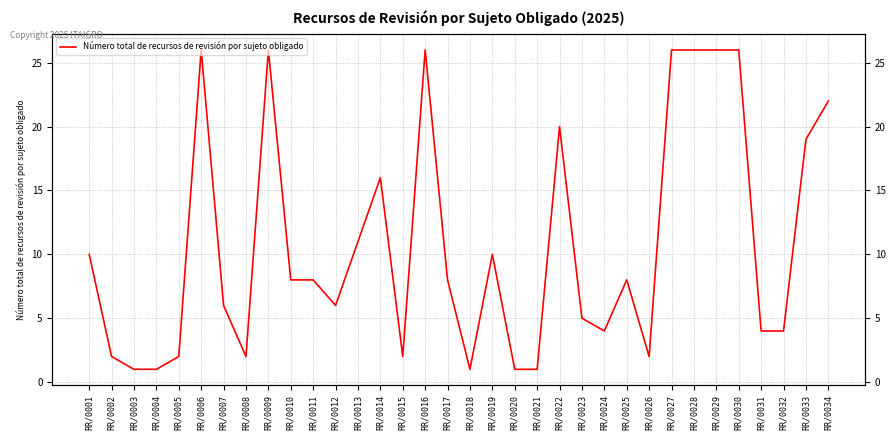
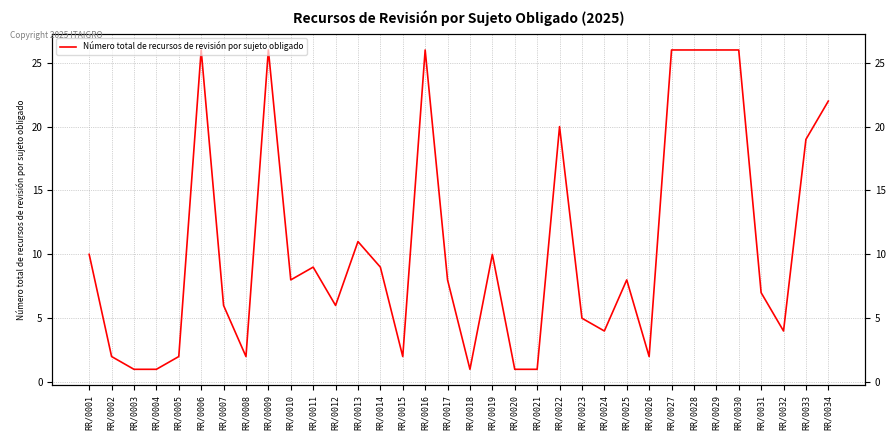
  {
    "RR/0001": 10,
    "RR/0002": 2,
    "RR/0003": 1,
    "RR/0004": 1,
    "RR/0005": 2,
    "RR/0007": 6,
    "RR/0008": 2,
    "RR/0010": 8,
-   "RR/0011": 8,
+   "RR/0011": 9,
    "RR/0012": 6,
    "RR/0013": 11,
-   "RR/0014": 16,
+   "RR/0014": 9,
    "RR/0015": 2,
    "RR/0016": 26,
    "RR/0017": 8,
    "RR/0018": 1,
    "RR/0019": 10,
    "RR/0020": 1,
    "RR/0021": 1,
    "RR/0022": 20,
    "RR/0023": 5,
    "RR/0024": 4,
    "RR/0025": 8,
    "RR/0026": 2,
    "RR/0027": 26,
    "RR/0028": 26,
    "RR/0029": 26,
    "RR/0030": 26,
-   "RR/0031": 4,
+   "RR/0031": 7,
    "RR/0032": 4,
    "RR/0033": 19,
    "RR/0034": 22
  }
